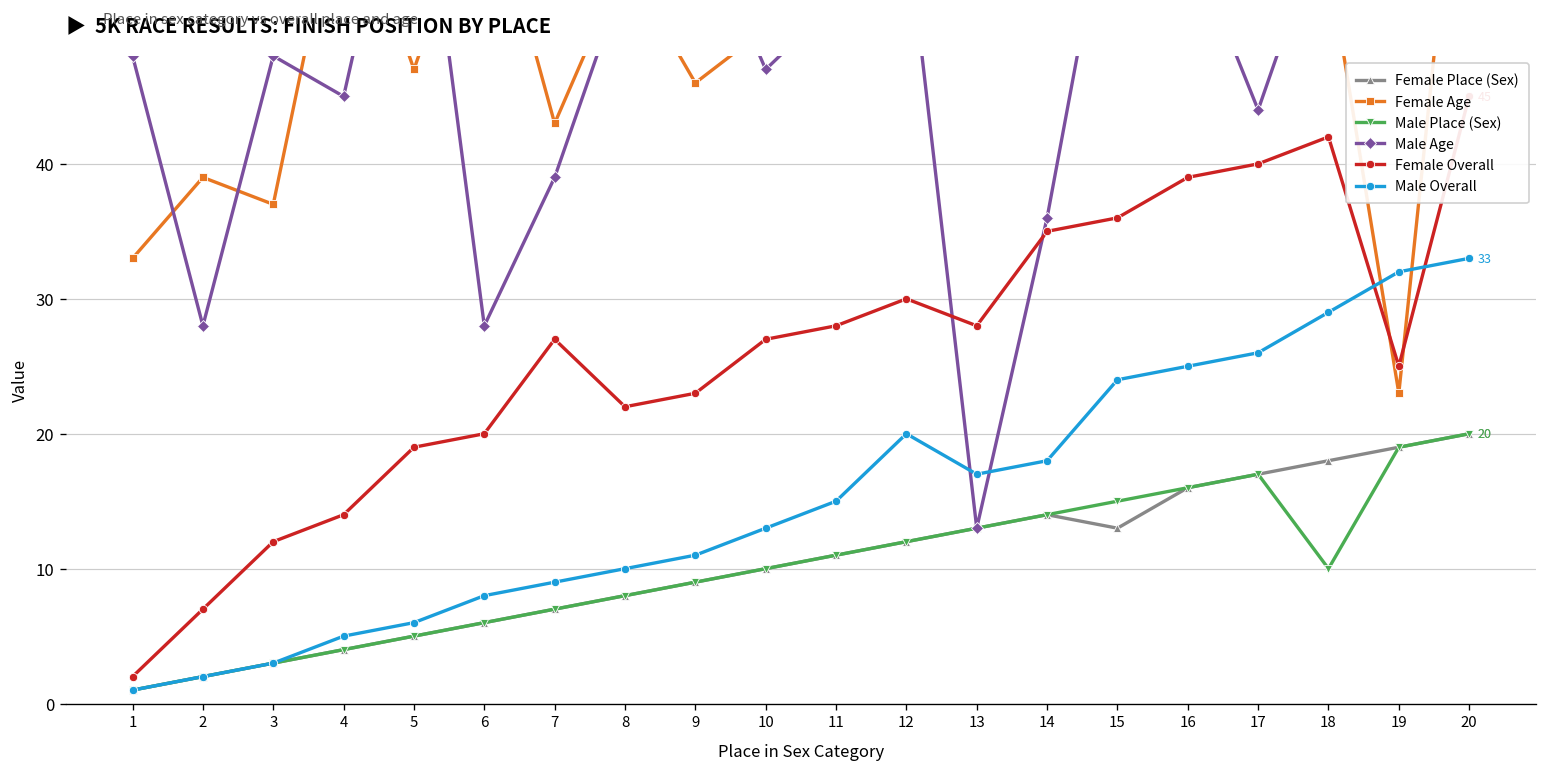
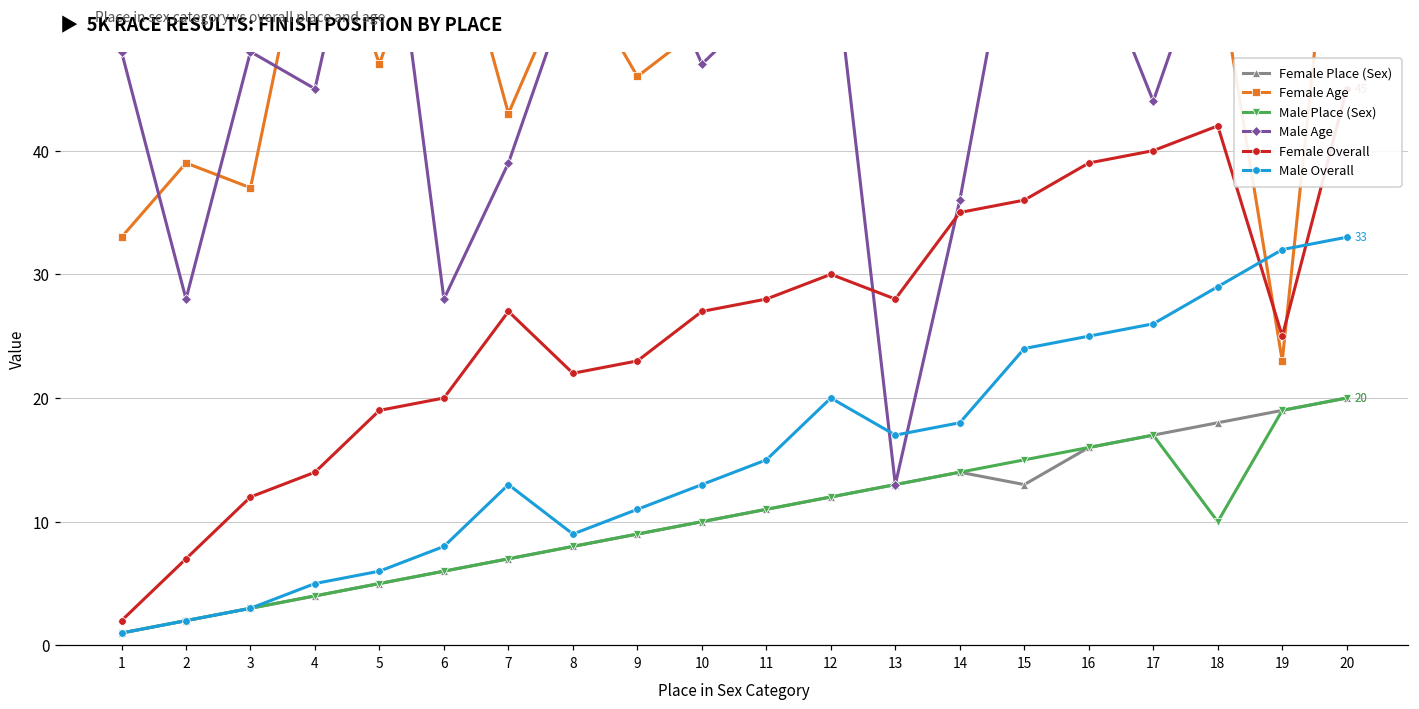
  {
    "Female Place (Sex)": {
      "15": 13,
      "18": 18
    },
    "Female Age": {
      "1": 33,
      "2": 39,
      "3": 37,
      "5": 47,
      "7": 43,
      "9": 46,
      "19": 23
    },
    "Male Place (Sex)": {
      "15": 15,
      "18": 10
    },
    "Male Age": {
      "1": 48,
      "2": 28,
      "3": 48,
      "4": 45,
      "6": 28,
      "7": 39,
      "10": 47,
      "14": 36,
      "17": 44
    },
    "Female Overall": {
      "1": 2,
      "2": 7,
      "3": 12,
      "4": 14,
      "5": 19,
      "6": 20,
      "7": 27,
      "8": 22,
      "9": 23,
      "10": 27,
      "11": 28,
      "12": 30,
      "13": 28,
      "14": 35,
      "15": 36,
      "16": 39,
      "17": 40,
      "18": 42,
      "19": 25
    },
    "Male Overall": {
      "4": 5,
      "5": 6,
      "6": 8,
-     "7": 9,
-     "8": 10,
+     "7": 13,
+     "8": 9,
      "9": 11,
      "10": 13,
      "11": 15,
      "12": 20,
      "13": 17,
      "14": 18,
      "15": 24,
      "16": 25,
      "17": 26,
      "18": 29,
      "19": 32
    }
  }
